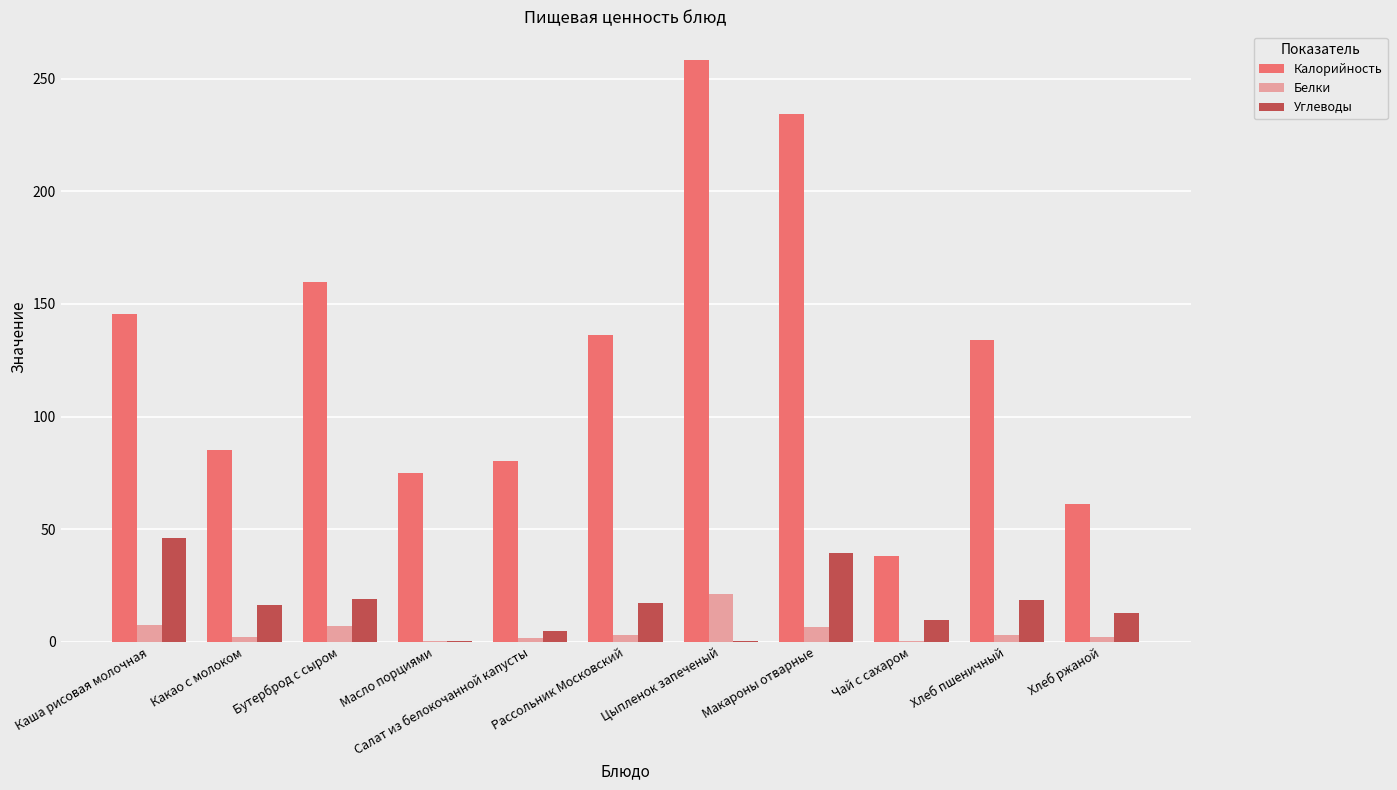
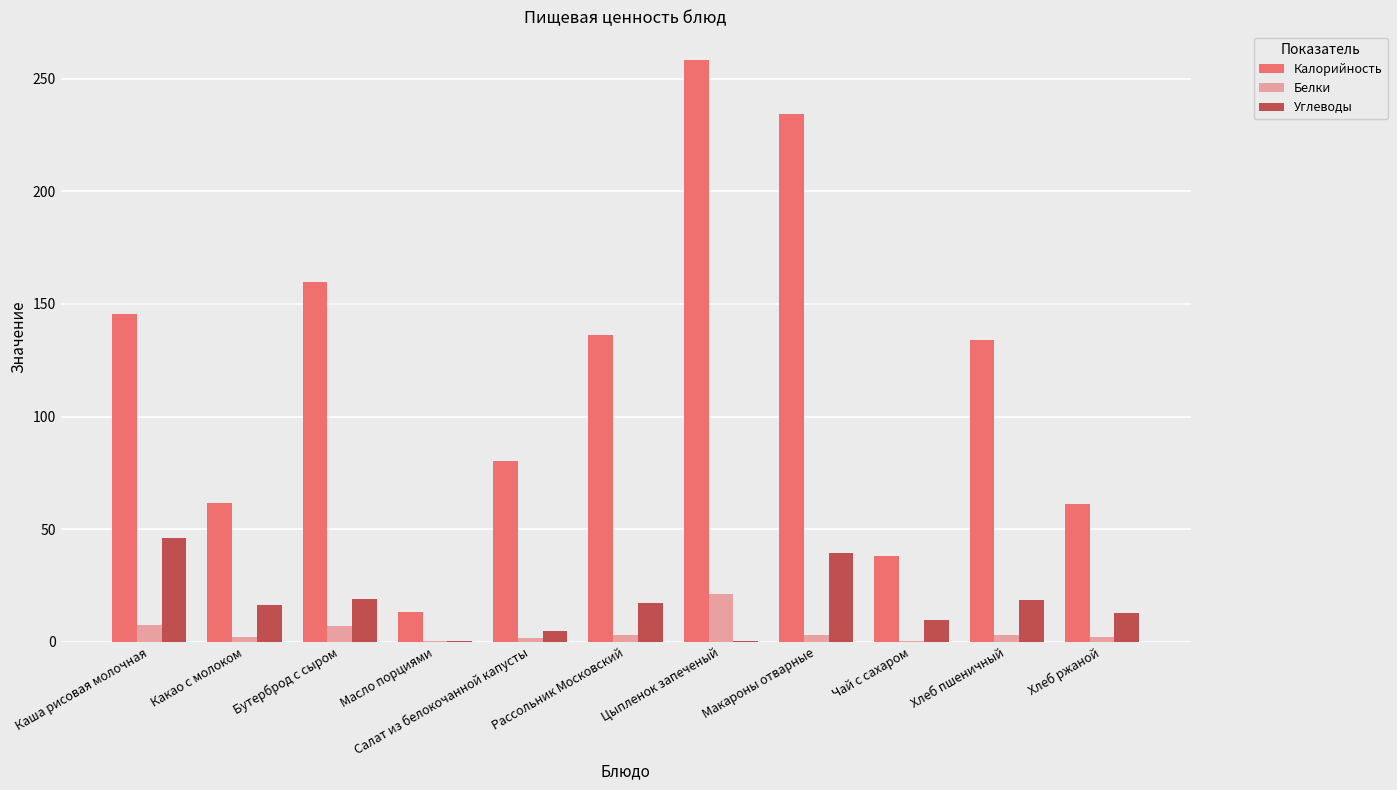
  {
    "Калорийность": {
      "Каша рисовая молочная": 146,
-     "Какао с молоком": 85,
+     "Какао с молоком": 62,
      "Бутерброд с сыром": 160,
-     "Масло порциями": 75,
+     "Масло порциями": 13,
      "Салат из белокочанной капусты": 80,
      "Рассольник Московский": 136,
      "Цыпленок запеченый": 258,
      "Макароны отварные": 235,
      "Чай с сахаром": 38,
      "Хлеб пшеничный": 134,
      "Хлеб ржаной": 61
    },
    "Белки": {
      "Каша рисовая молочная": 7,
      "Какао с молоком": 2,
      "Бутерброд с сыром": 7,
      "Салат из белокочанной капусты": 2,
      "Рассольник Московский": 3,
      "Цыпленок запеченый": 21,
-     "Макароны отварные": 6,
+     "Макароны отварные": 3,
      "Хлеб пшеничный": 3,
      "Хлеб ржаной": 2
    },
    "Углеводы": {
      "Каша рисовая молочная": 46,
      "Какао с молоком": 16,
      "Бутерброд с сыром": 19,
      "Салат из белокочанной капусты": 5,
      "Рассольник Московский": 17,
      "Макароны отварные": 39,
      "Чай с сахаром": 10,
      "Хлеб пшеничный": 18,
      "Хлеб ржаной": 13
    }
  }
